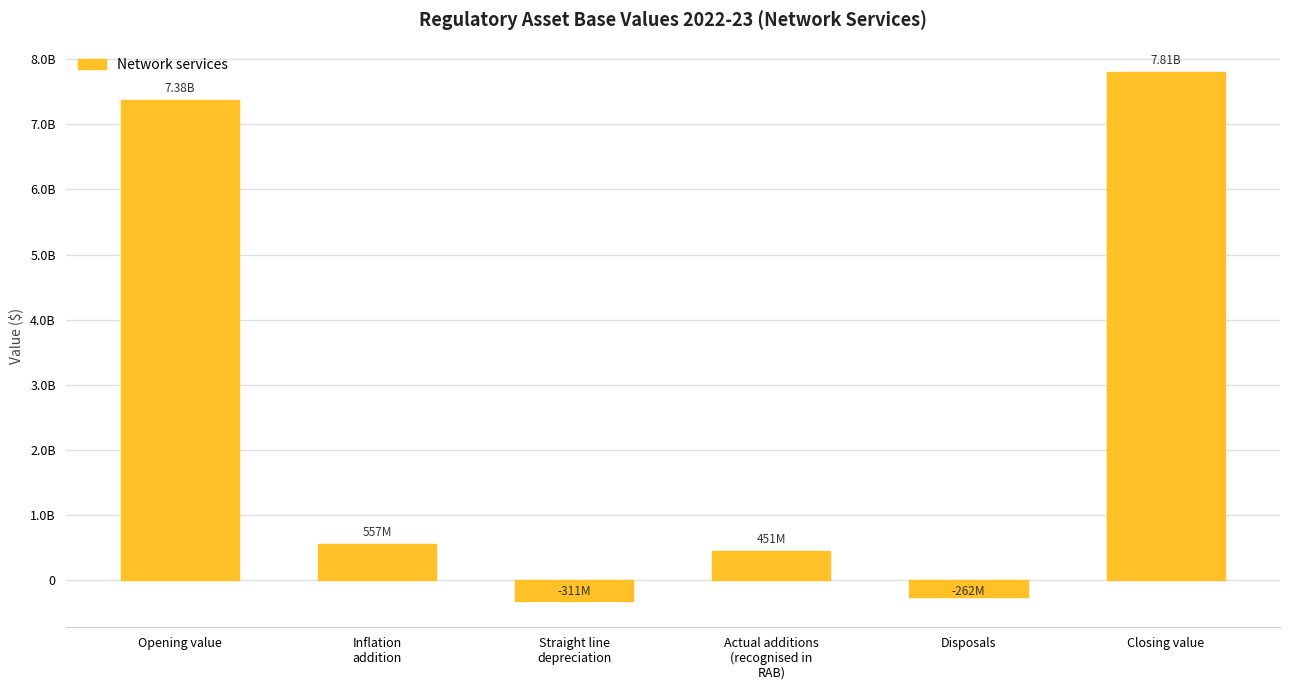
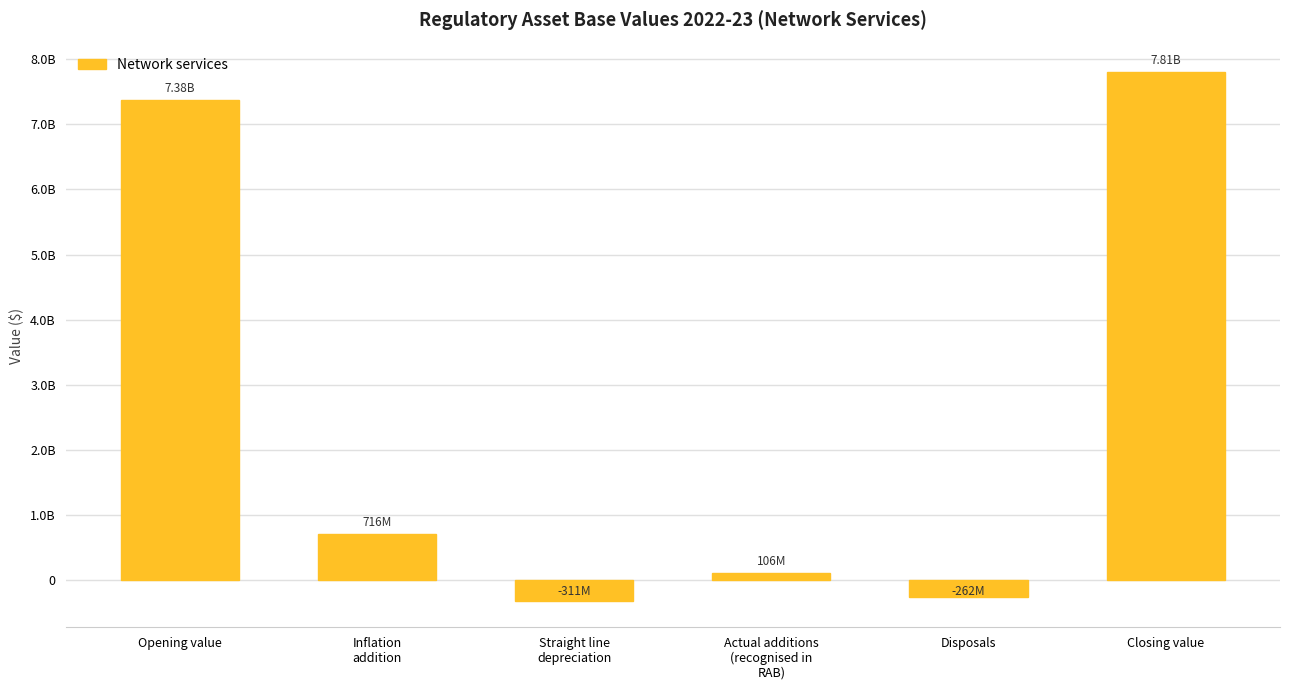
  {
    "Opening value": "7.38B",
-   "Inflation addition": "557M",
+   "Inflation addition": "716M",
    "Straight line depreciation": "-311M",
-   "Actual additions (recognised in RAB)": "451M",
+   "Actual additions (recognised in RAB)": "106M",
    "Disposals": "-262M",
    "Closing value": "7.81B"
  }
